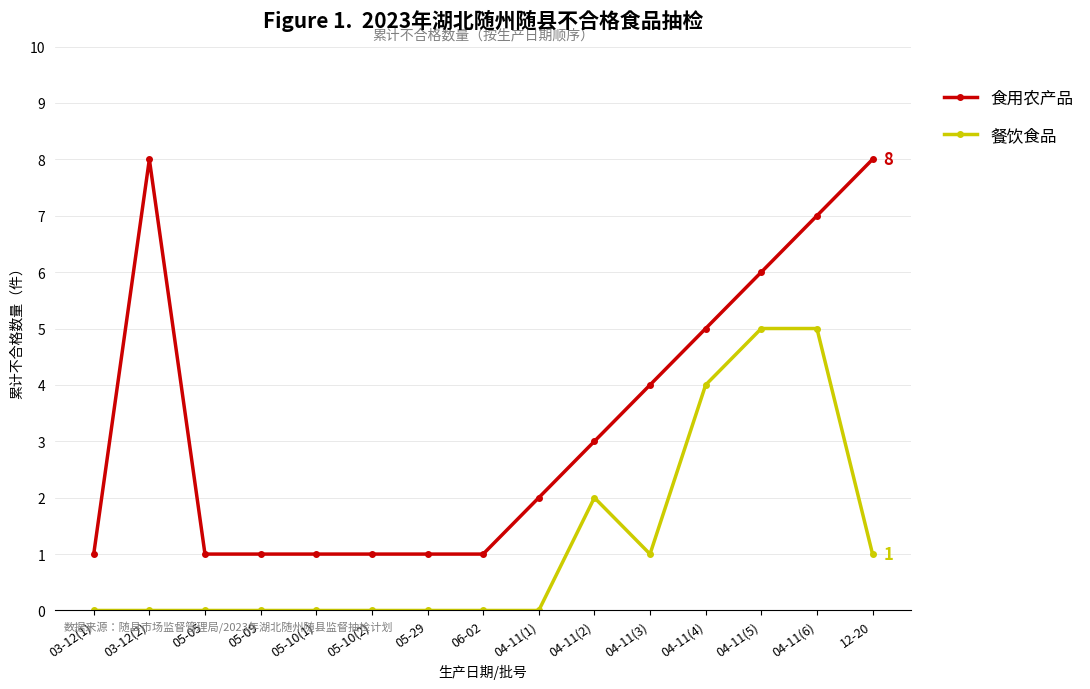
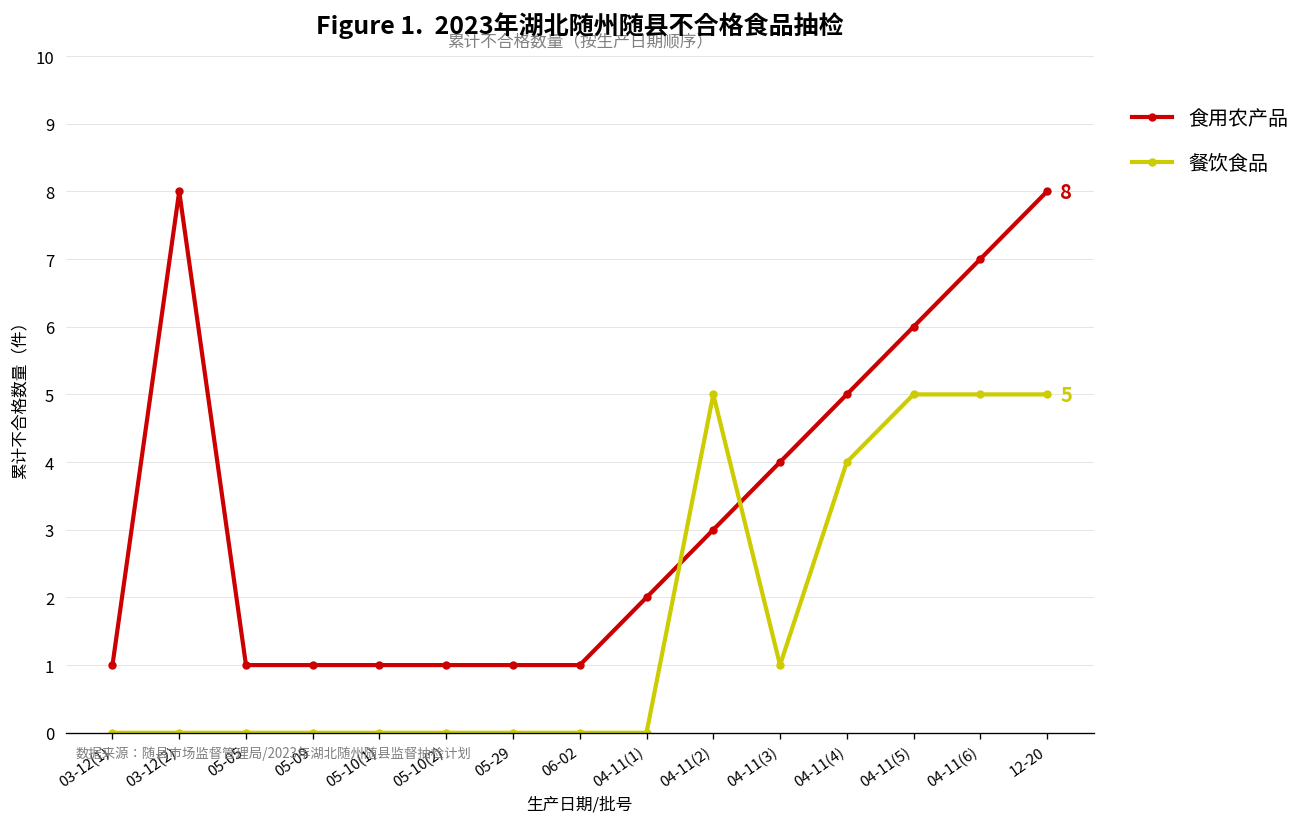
  {
    "食用农产品": {
      "12-20": 8
    },
    "餐饮食品": {
-     "04-11(2)": 2,
-     "12-20": 1
+     "04-11(2)": 5,
+     "12-20": 5
    }
  }
